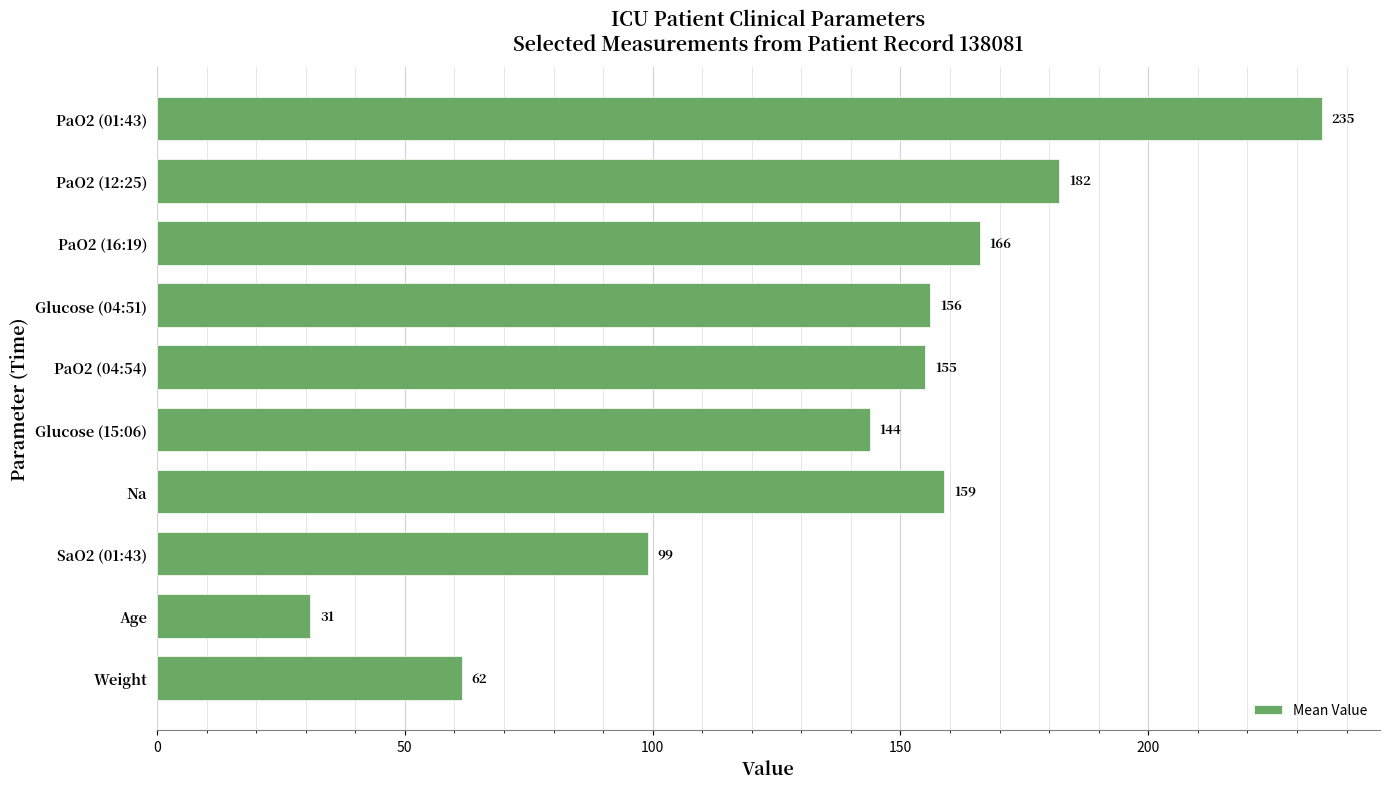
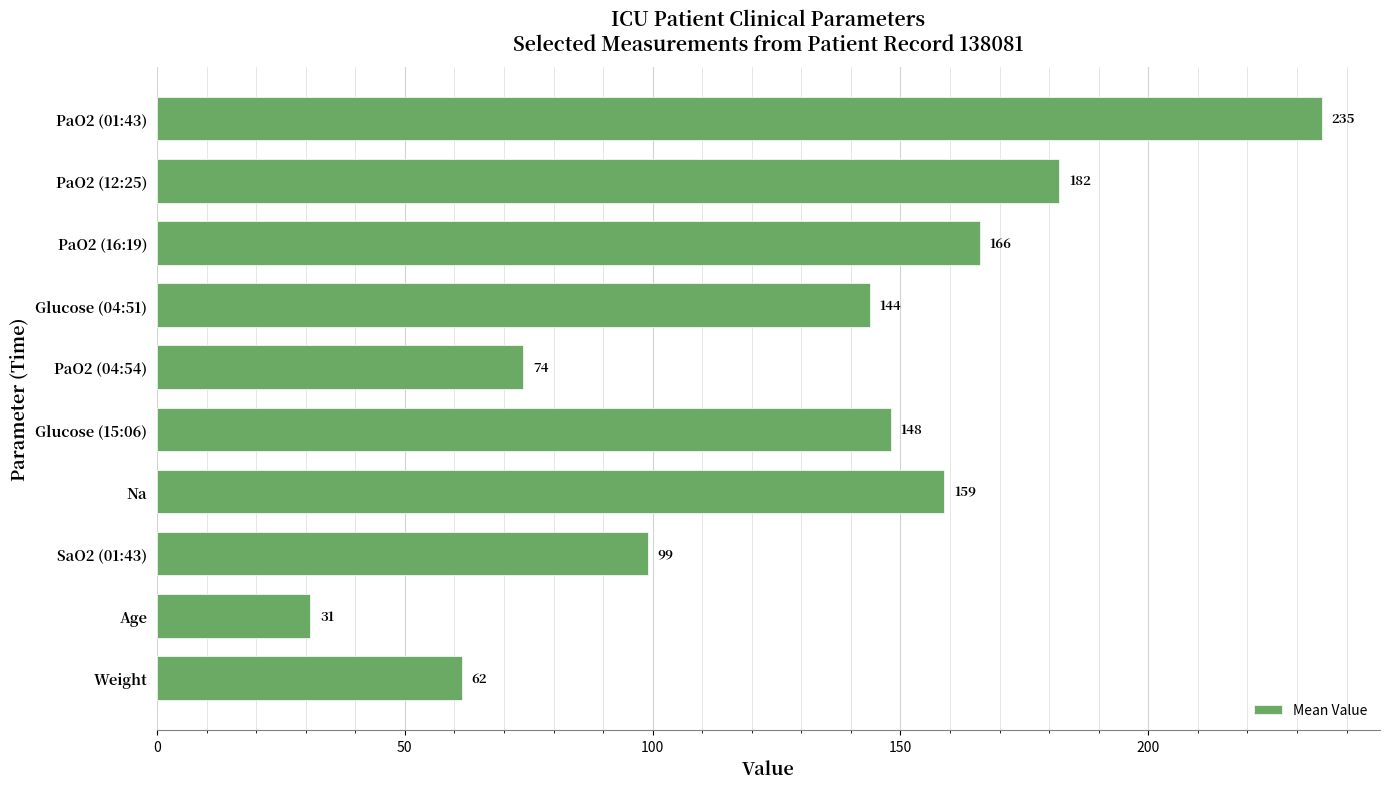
  {
    "PaO2 (01:43)": 235,
    "PaO2 (12:25)": 182,
    "PaO2 (16:19)": 166,
-   "Glucose (04:51)": 156,
-   "PaO2 (04:54)": 155,
-   "Glucose (15:06)": 144,
+   "Glucose (04:51)": 144,
+   "PaO2 (04:54)": 74,
+   "Glucose (15:06)": 148,
    "Na": 159,
    "SaO2 (01:43)": 99,
    "Age": 31,
    "Weight": 62
  }
